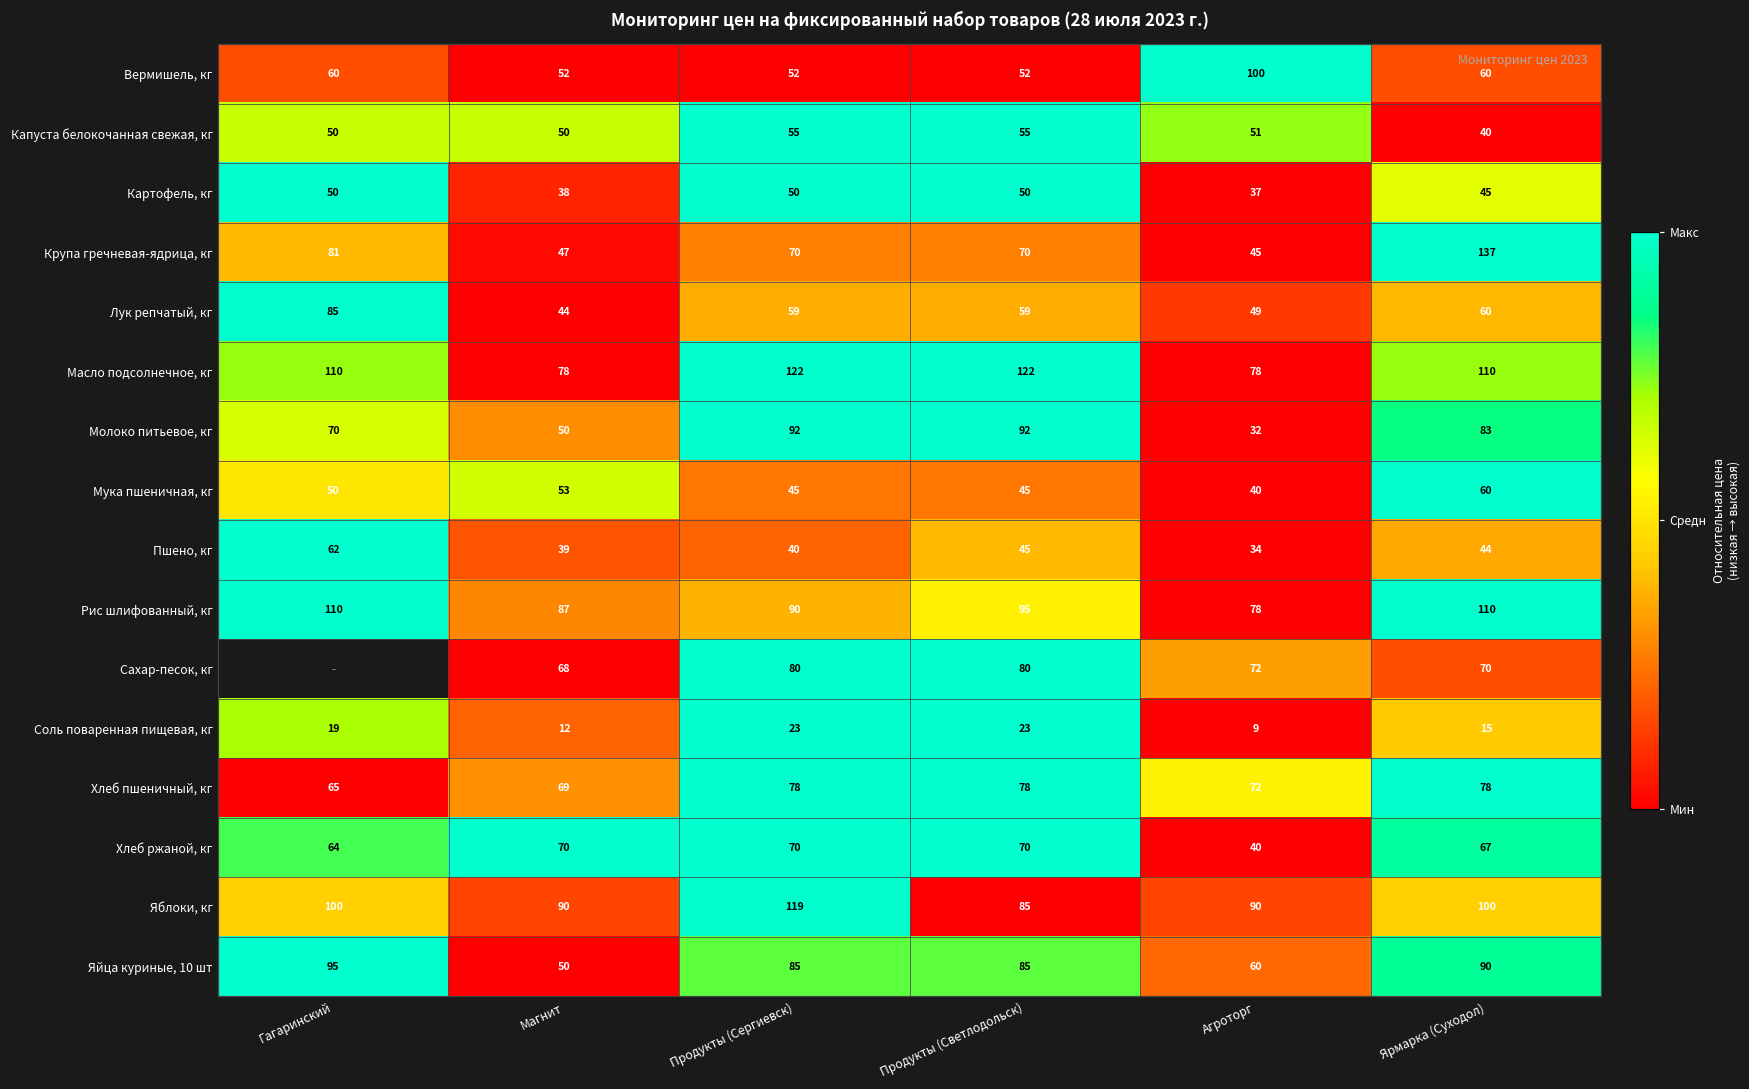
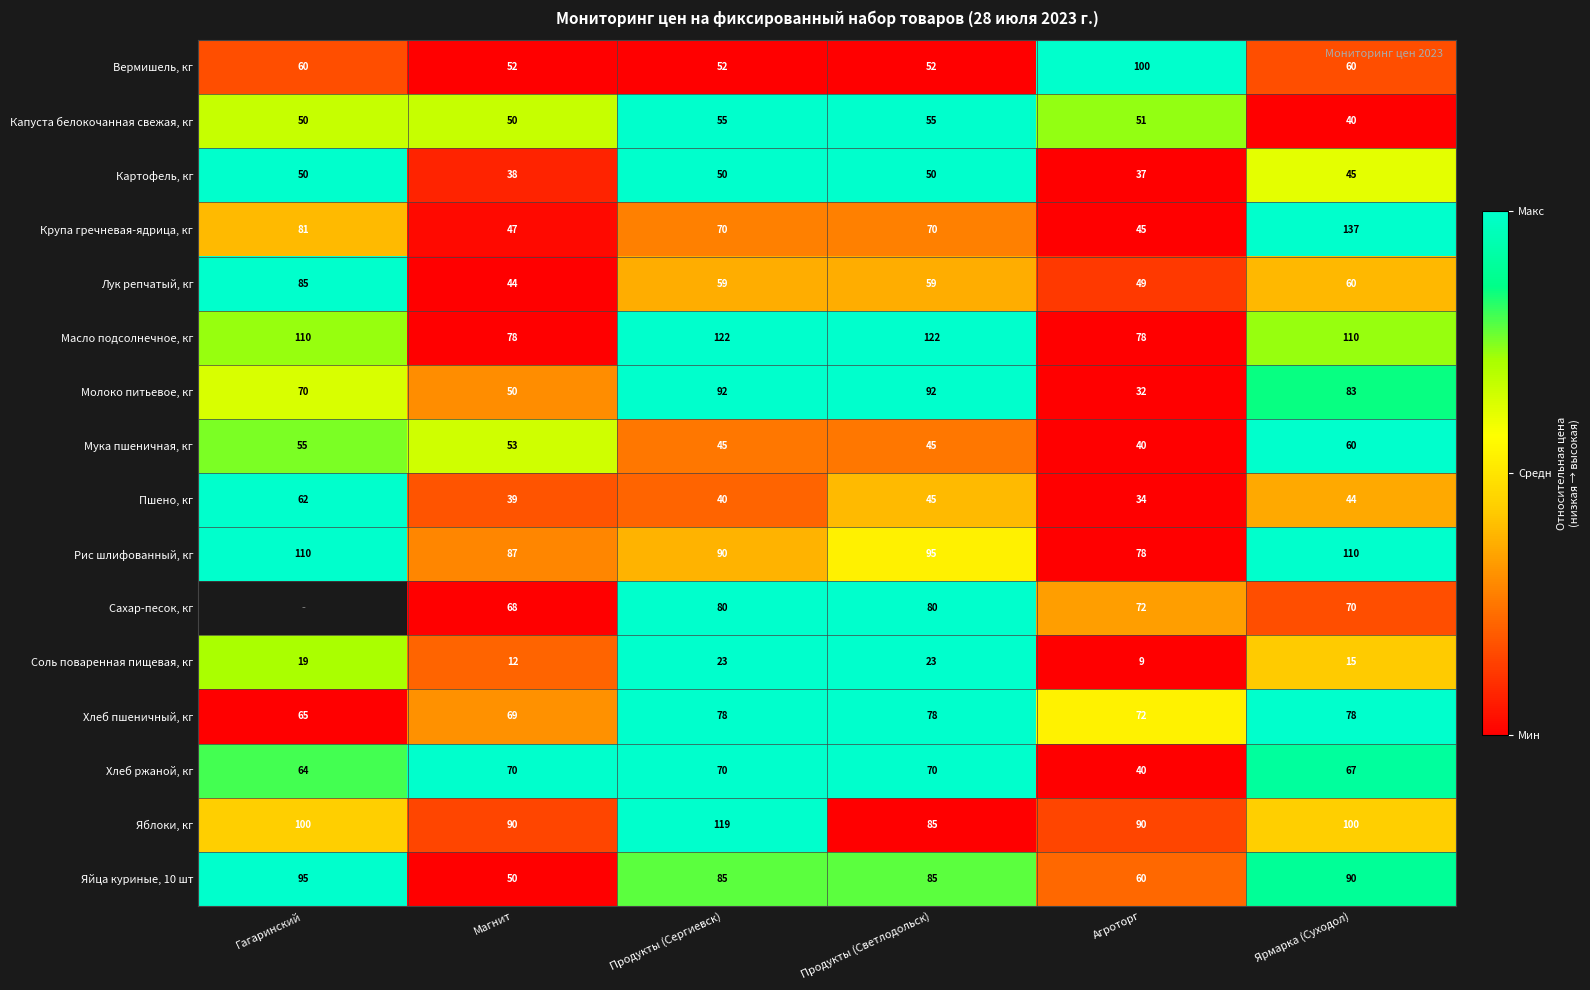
  {
    "Вермишель, кг": {
      "Гагаринский": 60,
      "Магнит": 52,
      "Продукты (Сергиевск)": 52,
      "Продукты (Светлодольск)": 52,
      "Агроторг": 100
    },
    "Капуста белокочанная свежая, кг": {
      "Гагаринский": 50,
      "Магнит": 50,
      "Продукты (Сергиевск)": 55,
      "Продукты (Светлодольск)": 55,
      "Агроторг": 51,
      "Ярмарка (Суходол)": 40
    },
    "Картофель, кг": {
      "Гагаринский": 50,
      "Магнит": 38,
      "Продукты (Сергиевск)": 50,
      "Продукты (Светлодольск)": 50,
      "Агроторг": 37,
      "Ярмарка (Суходол)": 45
    },
    "Крупа гречневая-ядрица, кг": {
      "Гагаринский": 81,
      "Магнит": 47,
      "Продукты (Сергиевск)": 70,
      "Продукты (Светлодольск)": 70,
      "Агроторг": 45,
      "Ярмарка (Суходол)": 137
    },
    "Лук репчатый, кг": {
      "Гагаринский": 85,
      "Магнит": 44,
      "Продукты (Сергиевск)": 59,
      "Продукты (Светлодольск)": 59,
      "Агроторг": 49,
      "Ярмарка (Суходол)": 60
    },
    "Масло подсолнечное, кг": {
      "Гагаринский": 110,
      "Магнит": 78,
      "Продукты (Сергиевск)": 122,
      "Продукты (Светлодольск)": 122,
      "Агроторг": 78,
      "Ярмарка (Суходол)": 110
    },
    "Молоко питьевое, кг": {
      "Гагаринский": 70,
      "Магнит": 50,
      "Продукты (Сергиевск)": 92,
      "Продукты (Светлодольск)": 92,
      "Агроторг": 32,
      "Ярмарка (Суходол)": 83
    },
    "Мука пшеничная, кг": {
-     "Гагаринский": 50,
+     "Гагаринский": 55,
      "Магнит": 53,
      "Продукты (Сергиевск)": 45,
      "Продукты (Светлодольск)": 45,
      "Агроторг": 40,
      "Ярмарка (Суходол)": 60
    },
    "Пшено, кг": {
      "Гагаринский": 62,
      "Магнит": 39,
      "Продукты (Сергиевск)": 40,
      "Продукты (Светлодольск)": 45,
      "Агроторг": 34,
      "Ярмарка (Суходол)": 44
    },
    "Рис шлифованный, кг": {
      "Гагаринский": 110,
      "Магнит": 87,
      "Продукты (Сергиевск)": 90,
      "Продукты (Светлодольск)": 95,
      "Агроторг": 78,
      "Ярмарка (Суходол)": 110
    },
    "Сахар-песок, кг": {
      "Магнит": 68,
      "Продукты (Сергиевск)": 80,
      "Продукты (Светлодольск)": 80,
      "Агроторг": 72,
      "Ярмарка (Суходол)": 70
    },
    "Соль поваренная пищевая, кг": {
      "Гагаринский": 19,
      "Магнит": 12,
      "Продукты (Сергиевск)": 23,
      "Продукты (Светлодольск)": 23,
      "Агроторг": 9,
      "Ярмарка (Суходол)": 15
    },
    "Хлеб пшеничный, кг": {
      "Гагаринский": 65,
      "Магнит": 69,
      "Продукты (Сергиевск)": 78,
      "Продукты (Светлодольск)": 78,
      "Агроторг": 72,
      "Ярмарка (Суходол)": 78
    },
    "Хлеб ржаной, кг": {
      "Гагаринский": 64,
      "Магнит": 70,
      "Продукты (Сергиевск)": 70,
      "Продукты (Светлодольск)": 70,
      "Агроторг": 40,
      "Ярмарка (Суходол)": 67
    },
    "Яблоки, кг": {
      "Гагаринский": 100,
      "Магнит": 90,
      "Продукты (Сергиевск)": 119,
      "Продукты (Светлодольск)": 85,
      "Агроторг": 90,
      "Ярмарка (Суходол)": 100
    },
    "Яйца куриные, 10 шт": {
      "Гагаринский": 95,
      "Магнит": 50,
      "Продукты (Сергиевск)": 85,
      "Продукты (Светлодольск)": 85,
      "Агроторг": 60,
      "Ярмарка (Суходол)": 90
    }
  }
